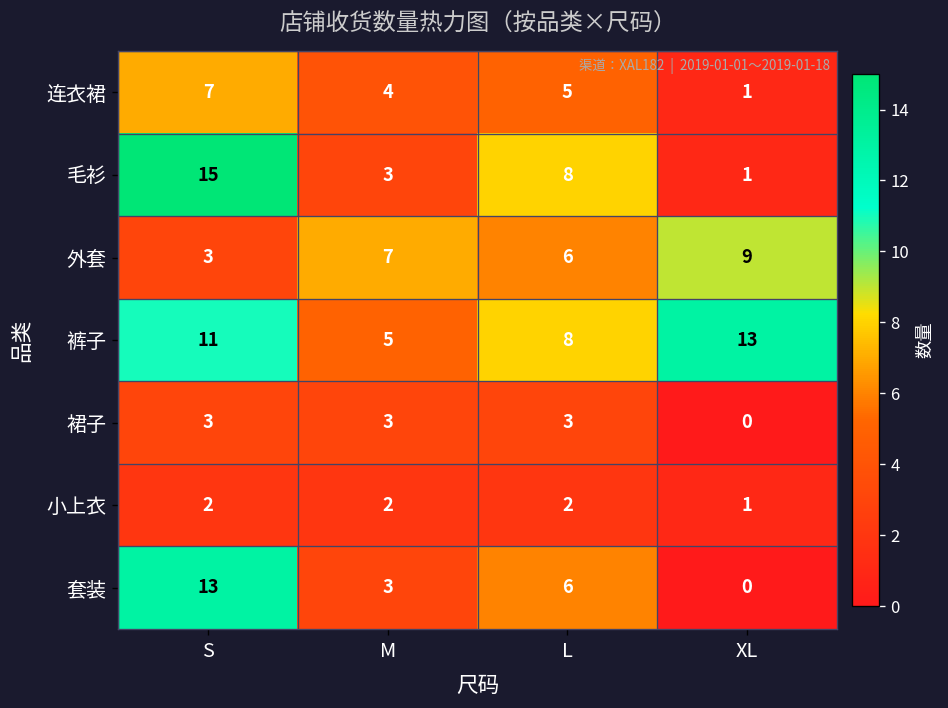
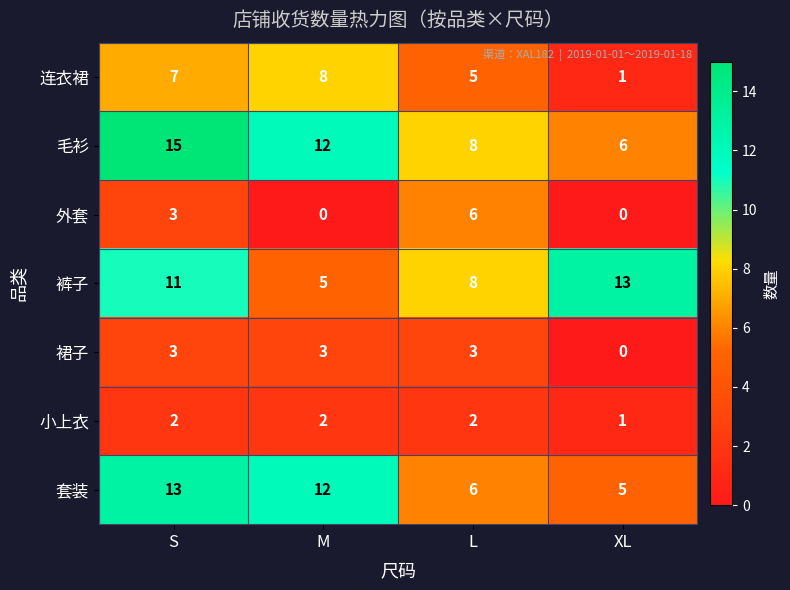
  {
    "连衣裙": {
      "S": 7,
-     "M": 4,
+     "M": 8,
      "L": 5
    },
    "毛衫": {
      "S": 15,
-     "M": 3,
+     "M": 12,
      "L": 8,
-     "XL": 1
+     "XL": 6
    },
    "外套": {
      "S": 3,
-     "M": 7,
+     "M": 0,
      "L": 6,
-     "XL": 9
+     "XL": 0
    },
    "裤子": {
      "S": 11,
      "M": 5,
      "L": 8,
      "XL": 13
    },
    "裙子": {
      "S": 3,
      "M": 3,
      "L": 3,
      "XL": 0
    },
    "小上衣": {
      "S": 2,
      "M": 2,
      "L": 2,
      "XL": 1
    },
    "套装": {
      "S": 13,
-     "M": 3,
+     "M": 12,
      "L": 6,
-     "XL": 0
+     "XL": 5
    }
  }
